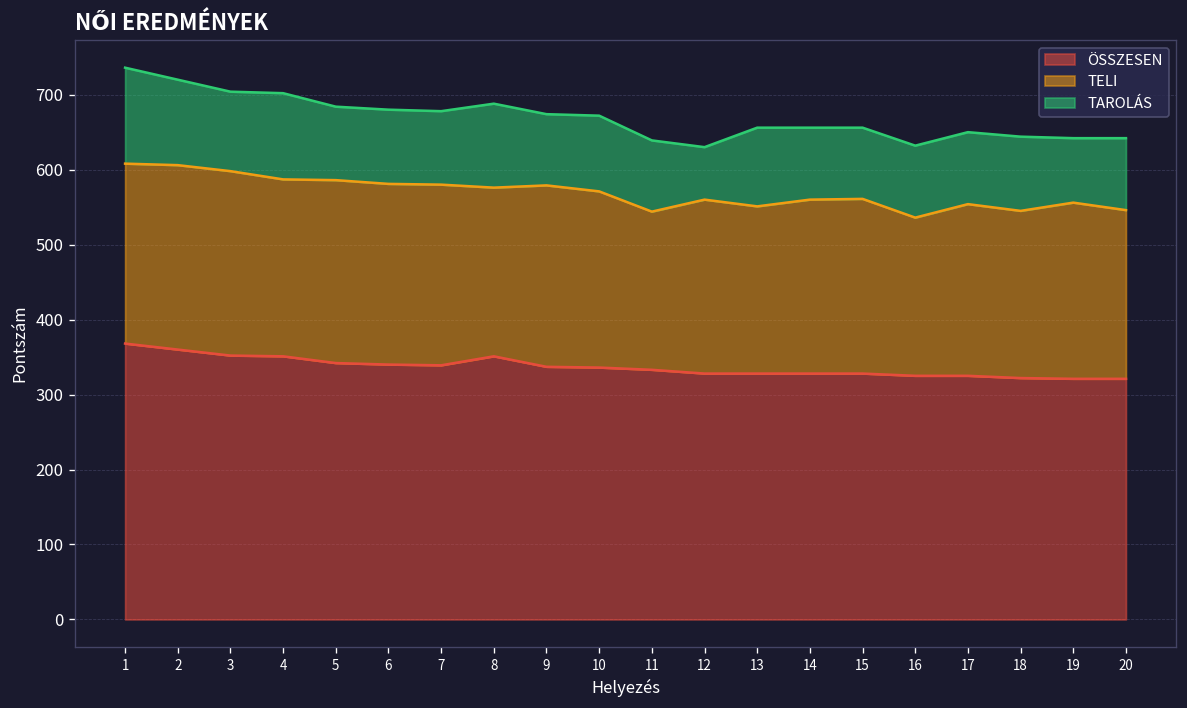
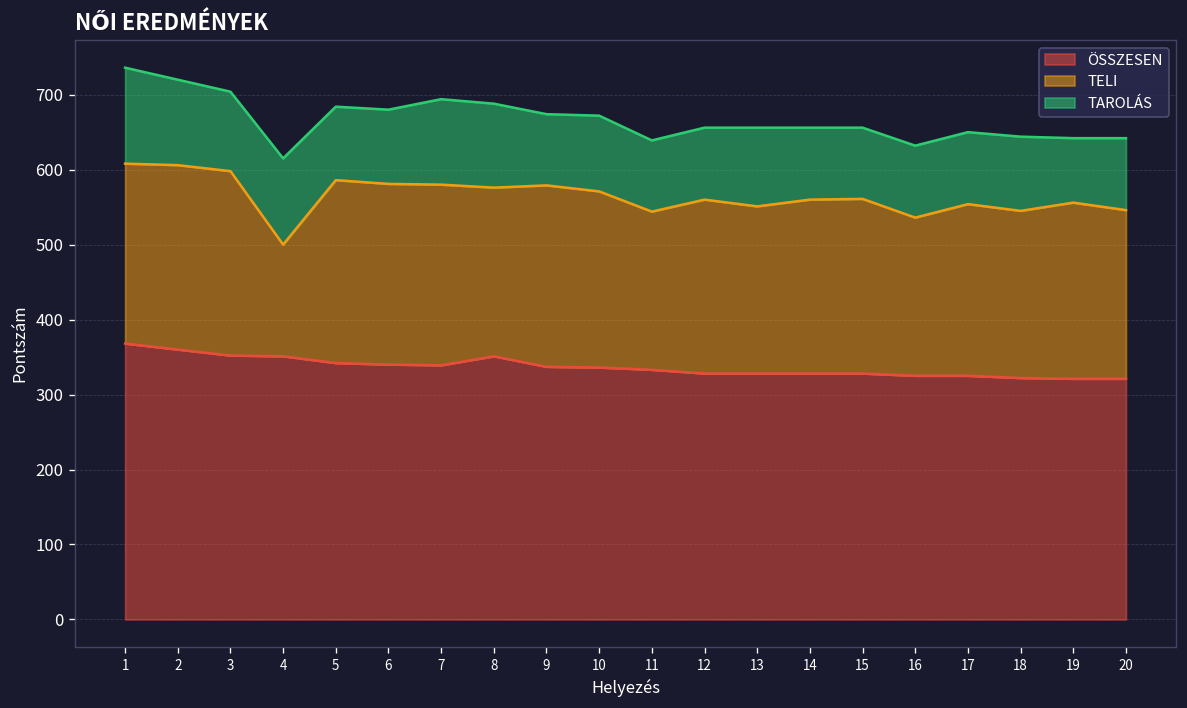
  {
    "ÖSSZESEN": {
      "1": 370,
      "2": 360,
      "3": 350,
      "4": 350,
      "5": 340,
      "6": 340,
      "7": 340,
      "8": 350,
      "9": 340,
      "10": 340,
      "11": 330,
      "12": 330,
      "13": 330,
      "14": 330,
      "15": 330,
      "16": 330,
      "17": 330,
      "18": 320,
      "19": 320,
      "20": 320
    },
    "TELI": {
      "1": 240,
      "2": 250,
      "3": 250,
-     "4": 240,
+     "4": 150,
      "5": 240,
      "6": 240,
      "7": 240,
      "8": 230,
      "9": 240,
      "10": 240,
      "11": 210,
      "12": 230,
      "13": 220,
      "14": 230,
      "15": 230,
      "16": 210,
      "17": 230,
      "18": 220,
      "19": 240,
      "20": 230
    },
    "TAROLÁS": {
      "1": 130,
      "2": 110,
      "3": 110,
      "4": 120,
      "5": 100,
      "6": 100,
-     "7": 100,
+     "7": 110,
      "8": 110,
      "9": 100,
      "10": 100,
      "11": 100,
-     "12": 70,
+     "12": 100,
      "13": 110,
      "14": 100,
      "15": 100,
      "16": 100,
      "17": 100,
      "18": 100,
      "19": 90,
      "20": 100
    }
  }
